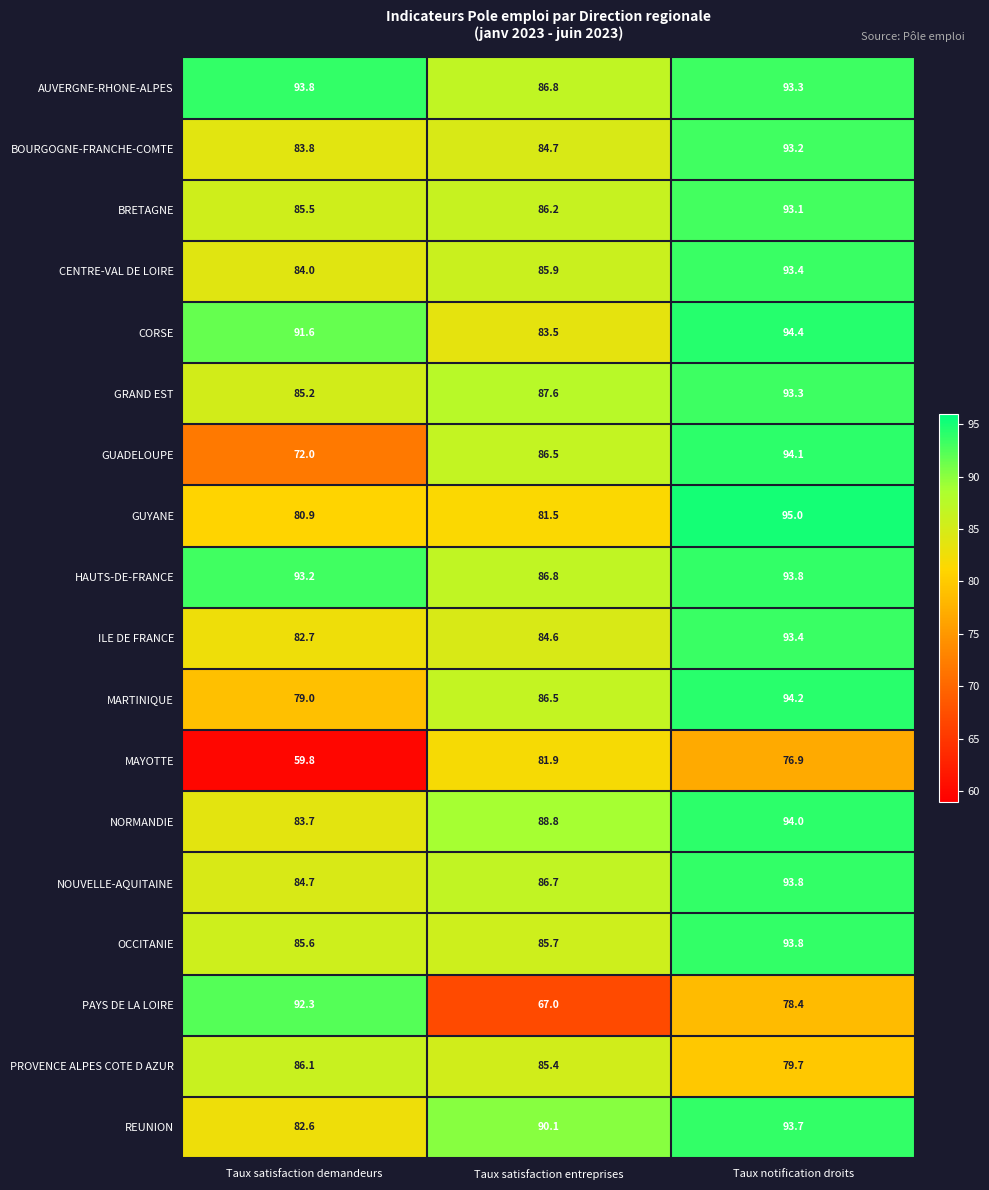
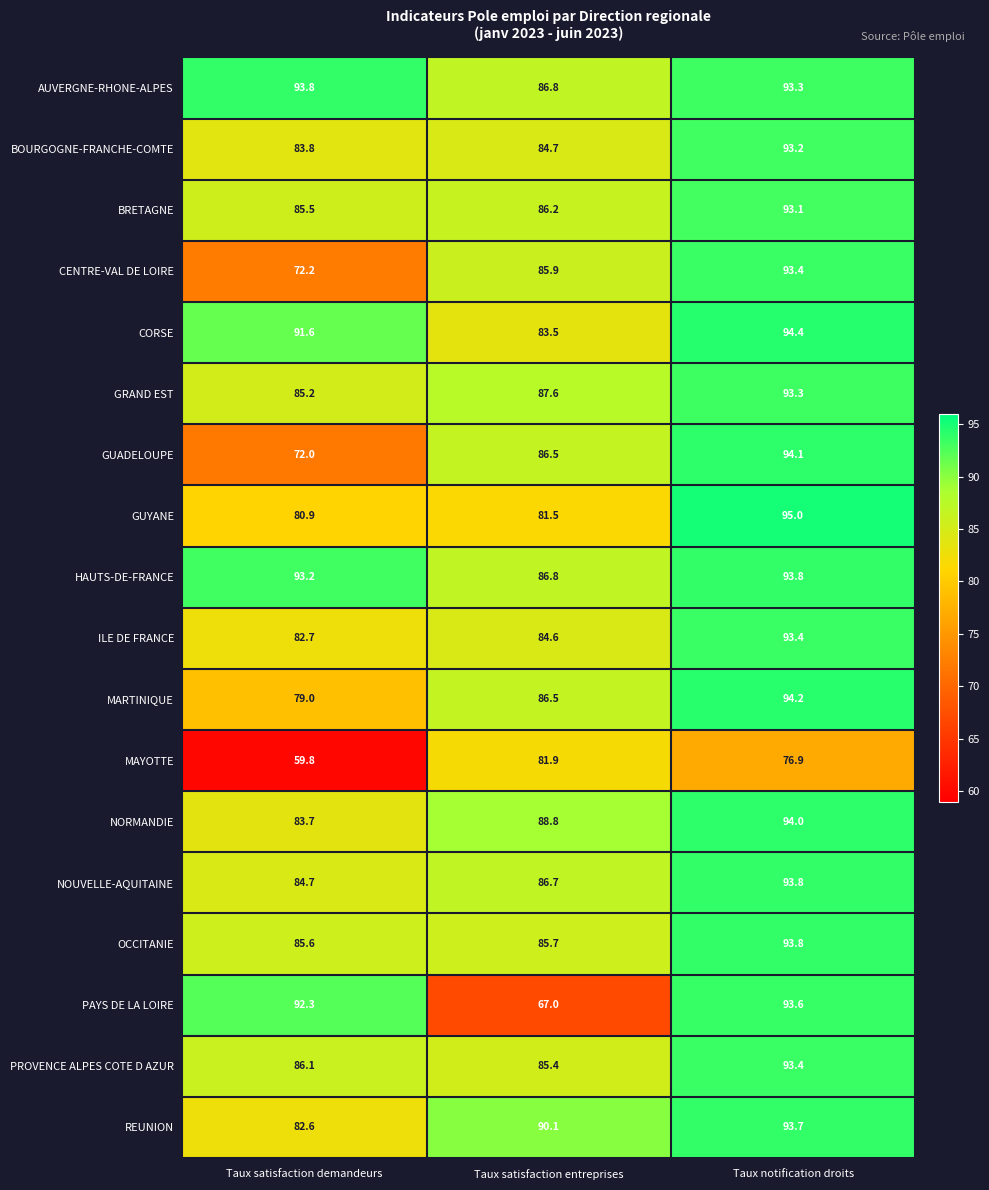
  {
    "AUVERGNE-RHONE-ALPES": {
      "Taux satisfaction demandeurs": 93.8,
      "Taux satisfaction entreprises": 86.8,
      "Taux notification droits": 93.3
    },
    "BOURGOGNE-FRANCHE-COMTE": {
      "Taux satisfaction demandeurs": 83.8,
      "Taux satisfaction entreprises": 84.7,
      "Taux notification droits": 93.2
    },
    "BRETAGNE": {
      "Taux satisfaction demandeurs": 85.5,
      "Taux satisfaction entreprises": 86.2,
      "Taux notification droits": 93.1
    },
    "CENTRE-VAL DE LOIRE": {
-     "Taux satisfaction demandeurs": 84.0,
+     "Taux satisfaction demandeurs": 72.2,
      "Taux satisfaction entreprises": 85.9,
      "Taux notification droits": 93.4
    },
    "CORSE": {
      "Taux satisfaction demandeurs": 91.6,
      "Taux satisfaction entreprises": 83.5,
      "Taux notification droits": 94.4
    },
    "GRAND EST": {
      "Taux satisfaction demandeurs": 85.2,
      "Taux satisfaction entreprises": 87.6,
      "Taux notification droits": 93.3
    },
    "GUADELOUPE": {
      "Taux satisfaction demandeurs": 72.0,
      "Taux satisfaction entreprises": 86.5,
      "Taux notification droits": 94.1
    },
    "GUYANE": {
      "Taux satisfaction demandeurs": 80.9,
      "Taux satisfaction entreprises": 81.5,
      "Taux notification droits": 95.0
    },
    "HAUTS-DE-FRANCE": {
      "Taux satisfaction demandeurs": 93.2,
      "Taux satisfaction entreprises": 86.8,
      "Taux notification droits": 93.8
    },
    "ILE DE FRANCE": {
      "Taux satisfaction demandeurs": 82.7,
      "Taux satisfaction entreprises": 84.6,
      "Taux notification droits": 93.4
    },
    "MARTINIQUE": {
      "Taux satisfaction demandeurs": 79.0,
      "Taux satisfaction entreprises": 86.5,
      "Taux notification droits": 94.2
    },
    "MAYOTTE": {
      "Taux satisfaction demandeurs": 59.8,
      "Taux satisfaction entreprises": 81.9,
      "Taux notification droits": 76.9
    },
    "NORMANDIE": {
      "Taux satisfaction demandeurs": 83.7,
      "Taux satisfaction entreprises": 88.8,
      "Taux notification droits": 94.0
    },
    "NOUVELLE-AQUITAINE": {
      "Taux satisfaction demandeurs": 84.7,
      "Taux satisfaction entreprises": 86.7,
      "Taux notification droits": 93.8
    },
    "OCCITANIE": {
      "Taux satisfaction demandeurs": 85.6,
      "Taux satisfaction entreprises": 85.7,
      "Taux notification droits": 93.8
    },
    "PAYS DE LA LOIRE": {
      "Taux satisfaction demandeurs": 92.3,
      "Taux satisfaction entreprises": 67.0,
-     "Taux notification droits": 78.4
+     "Taux notification droits": 93.6
    },
    "PROVENCE ALPES COTE D AZUR": {
      "Taux satisfaction demandeurs": 86.1,
      "Taux satisfaction entreprises": 85.4,
-     "Taux notification droits": 79.7
+     "Taux notification droits": 93.4
    },
    "REUNION": {
      "Taux satisfaction demandeurs": 82.6,
      "Taux satisfaction entreprises": 90.1,
      "Taux notification droits": 93.7
    }
  }
